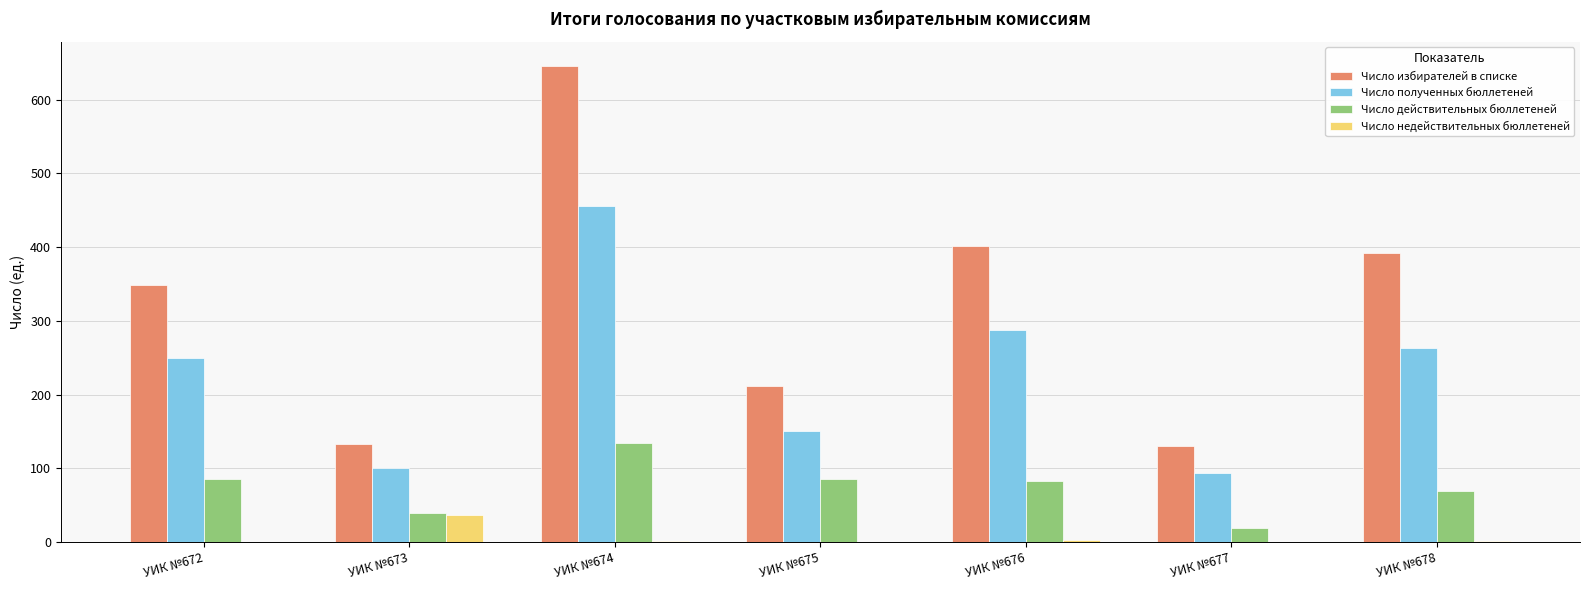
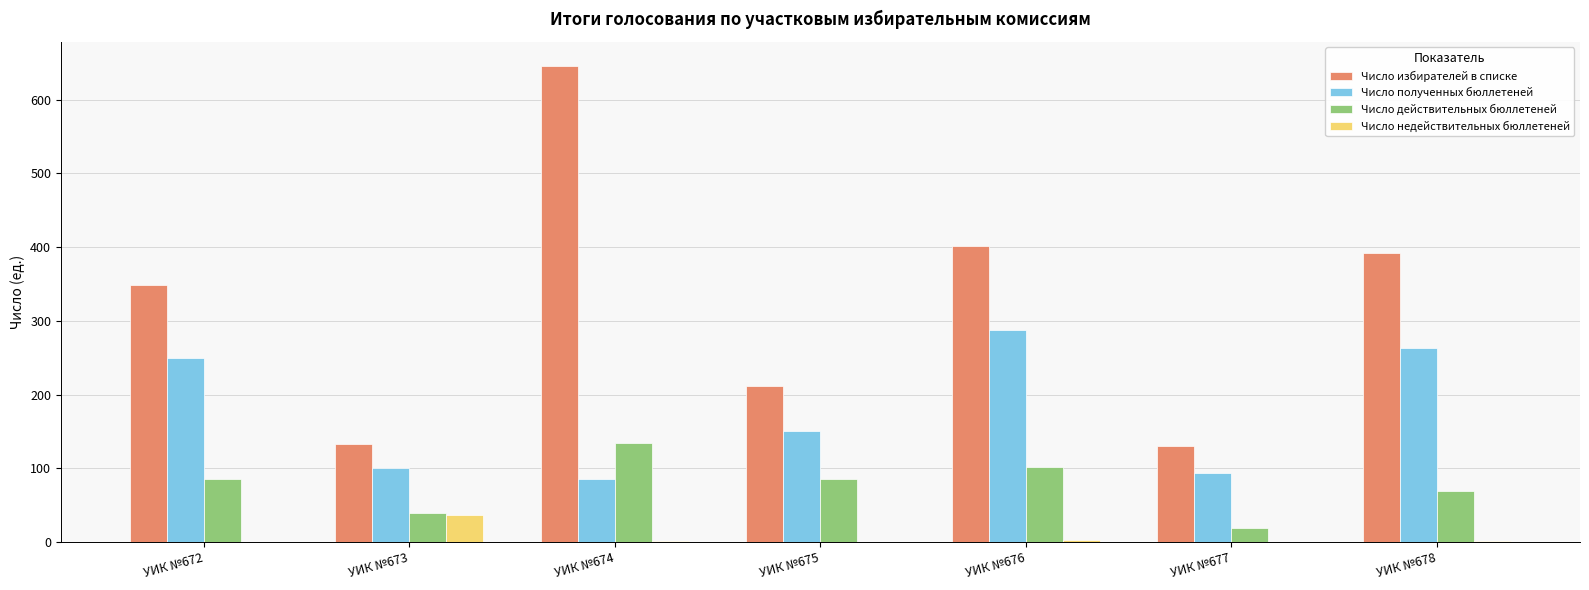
  {
    "Число избирателей в списке": {
      "УИК №672": 350,
      "УИК №673": 130,
      "УИК №674": 650,
      "УИК №675": 210,
      "УИК №676": 400,
      "УИК №677": 130,
      "УИК №678": 390
    },
    "Число полученных бюллетеней": {
      "УИК №672": 250,
      "УИК №673": 100,
-     "УИК №674": 460,
+     "УИК №674": 90,
      "УИК №675": 150,
      "УИК №676": 290,
      "УИК №677": 90,
      "УИК №678": 260
    },
    "Число действительных бюллетеней": {
      "УИК №672": 90,
      "УИК №673": 40,
      "УИК №674": 130,
      "УИК №675": 90,
-     "УИК №676": 80,
+     "УИК №676": 100,
      "УИК №677": 20,
      "УИК №678": 70
    },
    "Число недействительных бюллетеней": {
      "УИК №672": 0,
      "УИК №673": 40,
      "УИК №675": 0,
      "УИК №677": 0
    }
  }
